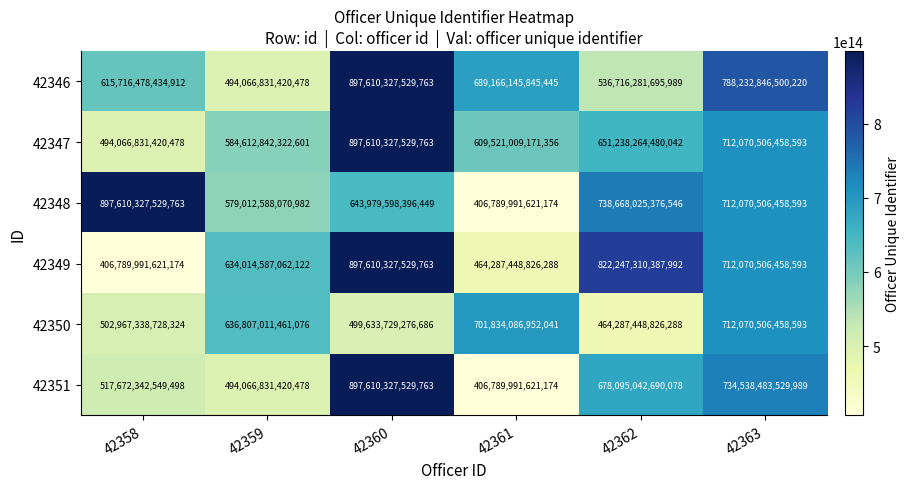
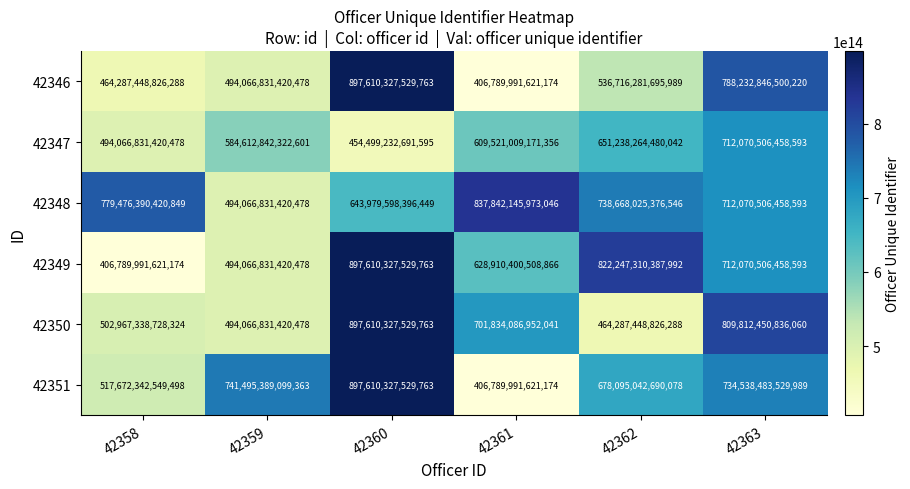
  {
    "42346": {
-     "42358": "615,716,478,434,912",
+     "42358": "464,287,448,826,288",
      "42359": "494,066,831,420,478",
      "42360": "897,610,327,529,763",
-     "42361": "689,166,145,845,445",
+     "42361": "406,789,991,621,174",
      "42362": "536,716,281,695,989",
      "42363": "788,232,846,500,220"
    },
    "42347": {
      "42358": "494,066,831,420,478",
      "42359": "584,612,842,322,601",
-     "42360": "897,610,327,529,763",
+     "42360": "454,499,232,691,595",
      "42361": "609,521,009,171,356",
      "42362": "651,238,264,480,042",
      "42363": "712,070,506,458,593"
    },
    "42348": {
-     "42358": "897,610,327,529,763",
-     "42359": "579,012,588,070,982",
+     "42358": "779,476,390,420,849",
+     "42359": "494,066,831,420,478",
      "42360": "643,979,598,396,449",
-     "42361": "406,789,991,621,174",
+     "42361": "837,842,145,973,046",
      "42362": "738,668,025,376,546",
      "42363": "712,070,506,458,593"
    },
    "42349": {
      "42358": "406,789,991,621,174",
-     "42359": "634,014,587,062,122",
+     "42359": "494,066,831,420,478",
      "42360": "897,610,327,529,763",
-     "42361": "464,287,448,826,288",
+     "42361": "628,910,400,508,866",
      "42362": "822,247,310,387,992",
      "42363": "712,070,506,458,593"
    },
    "42350": {
      "42358": "502,967,338,728,324",
-     "42359": "636,807,011,461,076",
-     "42360": "499,633,729,276,686",
+     "42359": "494,066,831,420,478",
+     "42360": "897,610,327,529,763",
      "42361": "701,834,086,952,041",
      "42362": "464,287,448,826,288",
-     "42363": "712,070,506,458,593"
+     "42363": "809,812,450,836,060"
    },
    "42351": {
      "42358": "517,672,342,549,498",
-     "42359": "494,066,831,420,478",
+     "42359": "741,495,389,099,363",
      "42360": "897,610,327,529,763",
      "42361": "406,789,991,621,174",
      "42362": "678,095,042,690,078",
      "42363": "734,538,483,529,989"
    }
  }
